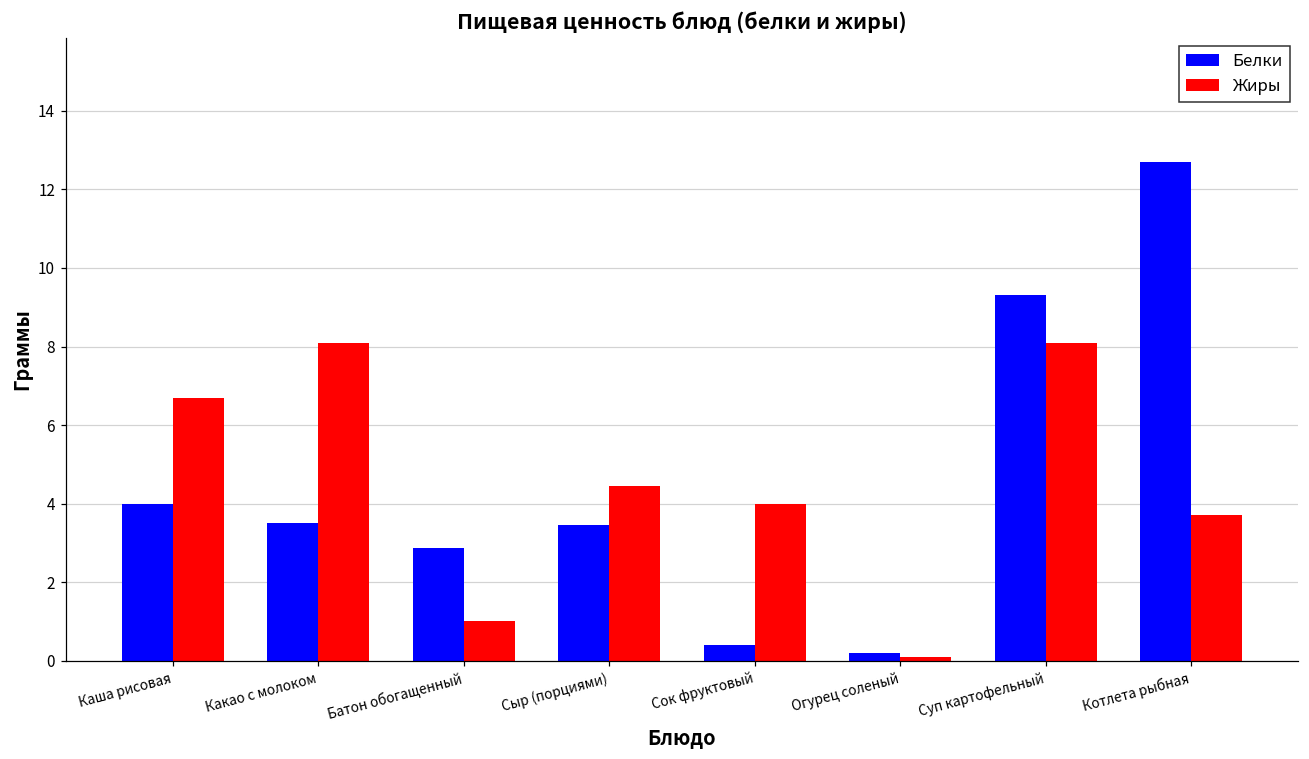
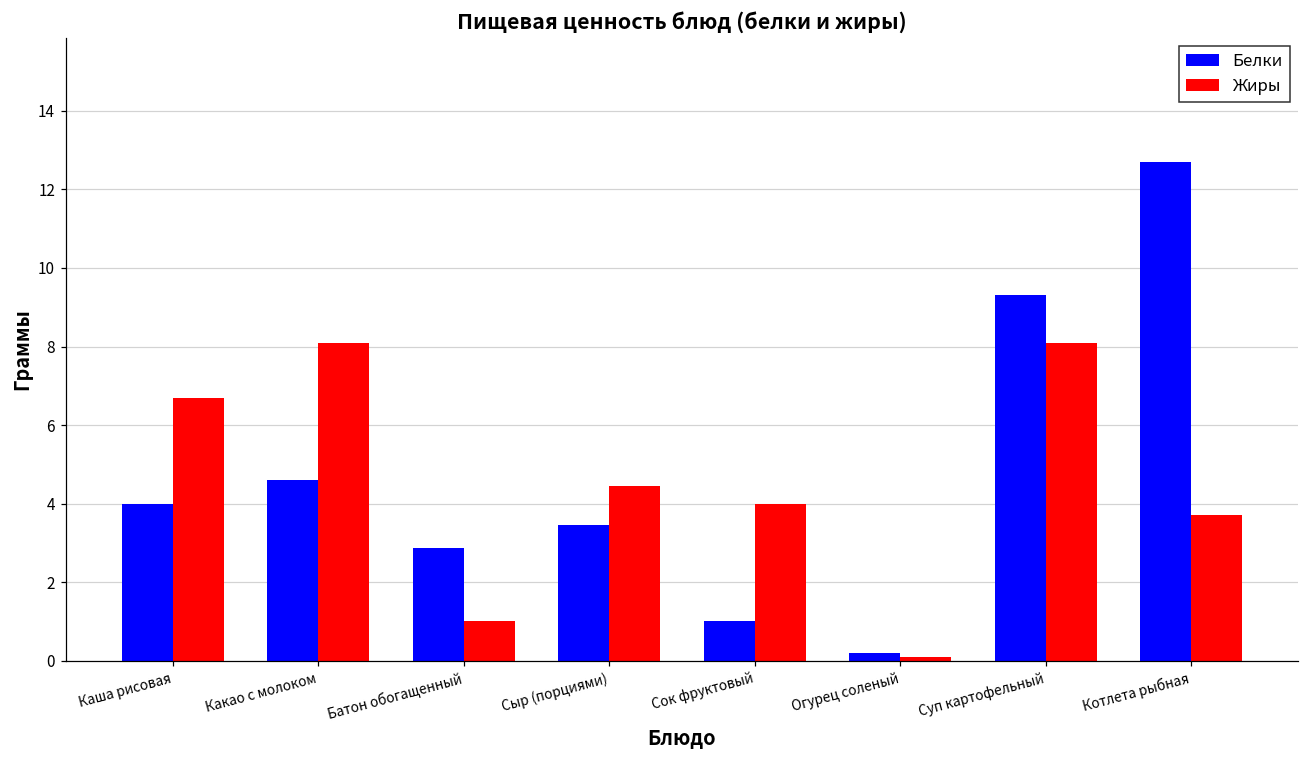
  {
    "Белки": {
      "Каша рисовая": 4.0,
-     "Какао с молоком": 3.5,
+     "Какао с молоком": 4.6,
      "Батон обогащенный": 2.9,
      "Сыр (порциями)": 3.5,
-     "Сок фруктовый": 0.4,
+     "Сок фруктовый": 1.0,
      "Огурец соленый": 0.2,
      "Суп картофельный": 9.3,
      "Котлета рыбная": 12.7
    },
    "Жиры": {
      "Каша рисовая": 6.7,
      "Какао с молоком": 8.1,
      "Батон обогащенный": 1.0,
      "Сыр (порциями)": 4.5,
      "Сок фруктовый": 4.0,
      "Огурец соленый": 0.1,
      "Суп картофельный": 8.1,
      "Котлета рыбная": 3.7
    }
  }
